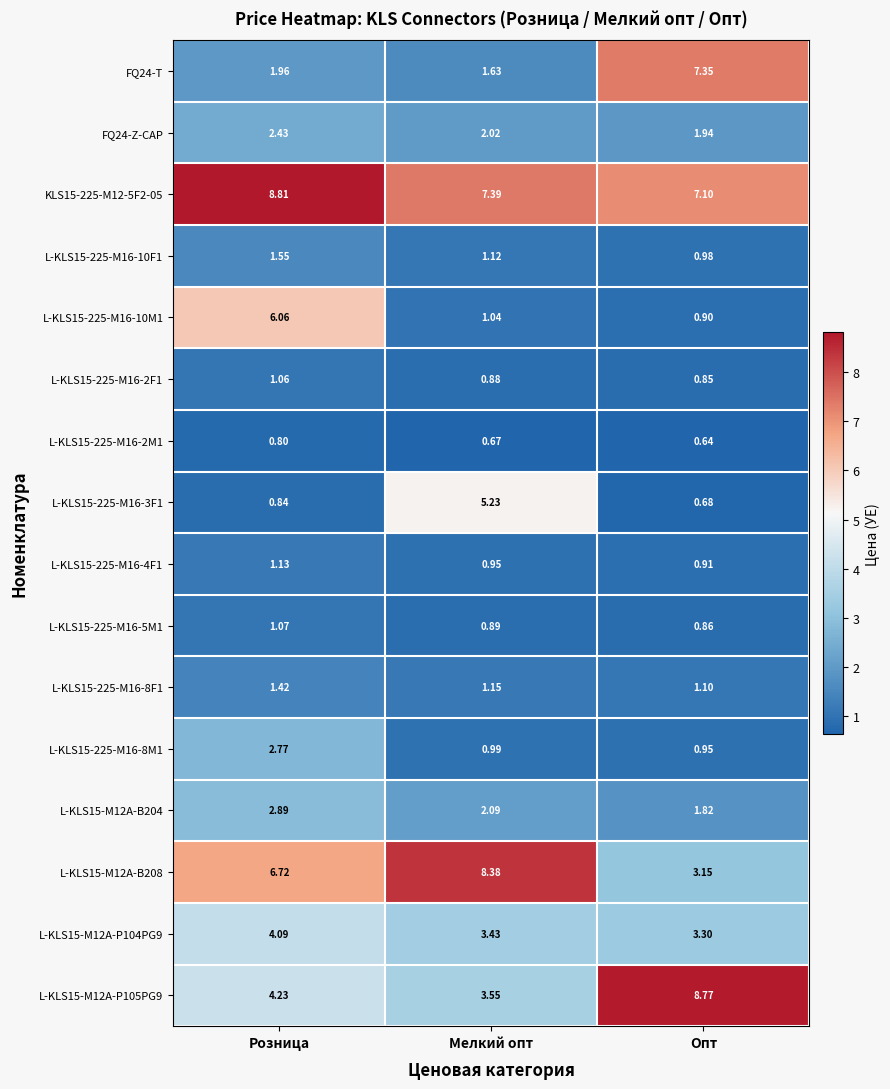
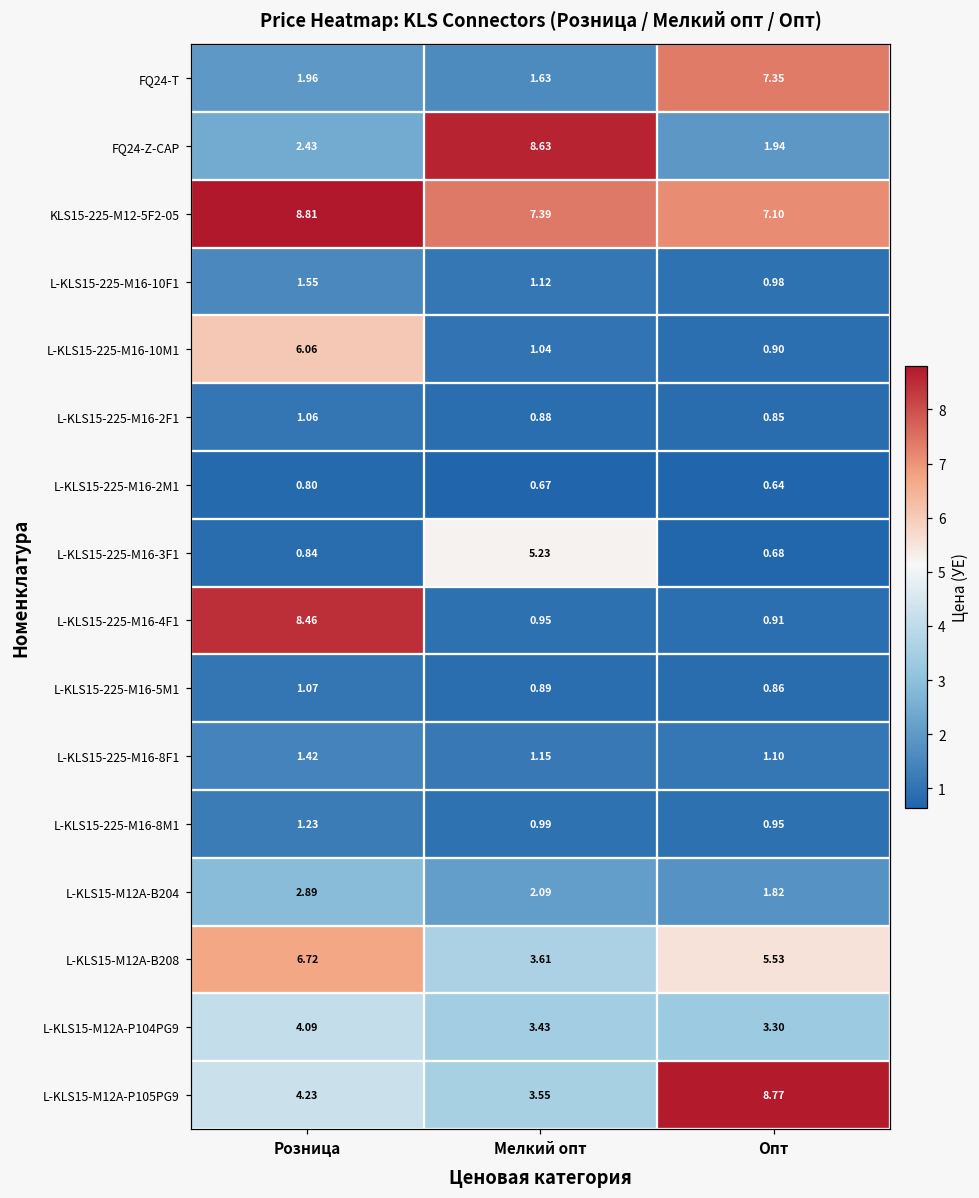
  {
    "FQ24-T": {
      "Розница": 1.96,
      "Мелкий опт": 1.63,
      "Опт": 7.35
    },
    "FQ24-Z-CAP": {
      "Розница": 2.43,
-     "Мелкий опт": 2.02,
+     "Мелкий опт": 8.63,
      "Опт": 1.94
    },
    "KLS15-225-M12-5F2-05": {
      "Розница": 8.81,
      "Мелкий опт": 7.39,
      "Опт": 7.10
    },
    "L-KLS15-225-M16-10F1": {
      "Розница": 1.55,
      "Мелкий опт": 1.12,
      "Опт": 0.98
    },
    "L-KLS15-225-M16-10M1": {
      "Розница": 6.06,
      "Мелкий опт": 1.04,
      "Опт": 0.90
    },
    "L-KLS15-225-M16-2F1": {
      "Розница": 1.06,
      "Мелкий опт": 0.88,
      "Опт": 0.85
    },
    "L-KLS15-225-M16-2M1": {
      "Розница": 0.80,
      "Мелкий опт": 0.67,
      "Опт": 0.64
    },
    "L-KLS15-225-M16-3F1": {
      "Розница": 0.84,
      "Мелкий опт": 5.23,
      "Опт": 0.68
    },
    "L-KLS15-225-M16-4F1": {
-     "Розница": 1.13,
+     "Розница": 8.46,
      "Мелкий опт": 0.95,
      "Опт": 0.91
    },
    "L-KLS15-225-M16-5M1": {
      "Розница": 1.07,
      "Мелкий опт": 0.89,
      "Опт": 0.86
    },
    "L-KLS15-225-M16-8F1": {
      "Розница": 1.42,
      "Мелкий опт": 1.15,
      "Опт": 1.10
    },
    "L-KLS15-225-M16-8M1": {
-     "Розница": 2.77,
+     "Розница": 1.23,
      "Мелкий опт": 0.99,
      "Опт": 0.95
    },
    "L-KLS15-M12A-B204": {
      "Розница": 2.89,
      "Мелкий опт": 2.09,
      "Опт": 1.82
    },
    "L-KLS15-M12A-B208": {
      "Розница": 6.72,
-     "Мелкий опт": 8.38,
-     "Опт": 3.15
+     "Мелкий опт": 3.61,
+     "Опт": 5.53
    },
    "L-KLS15-M12A-P104PG9": {
      "Розница": 4.09,
      "Мелкий опт": 3.43,
      "Опт": 3.30
    },
    "L-KLS15-M12A-P105PG9": {
      "Розница": 4.23,
      "Мелкий опт": 3.55,
      "Опт": 8.77
    }
  }
